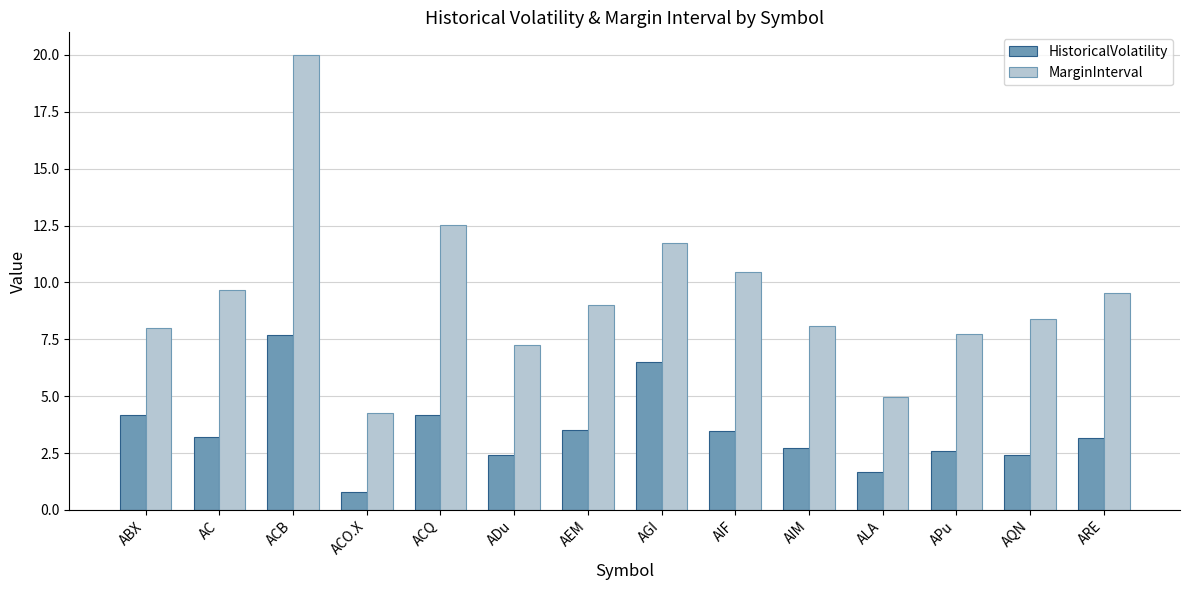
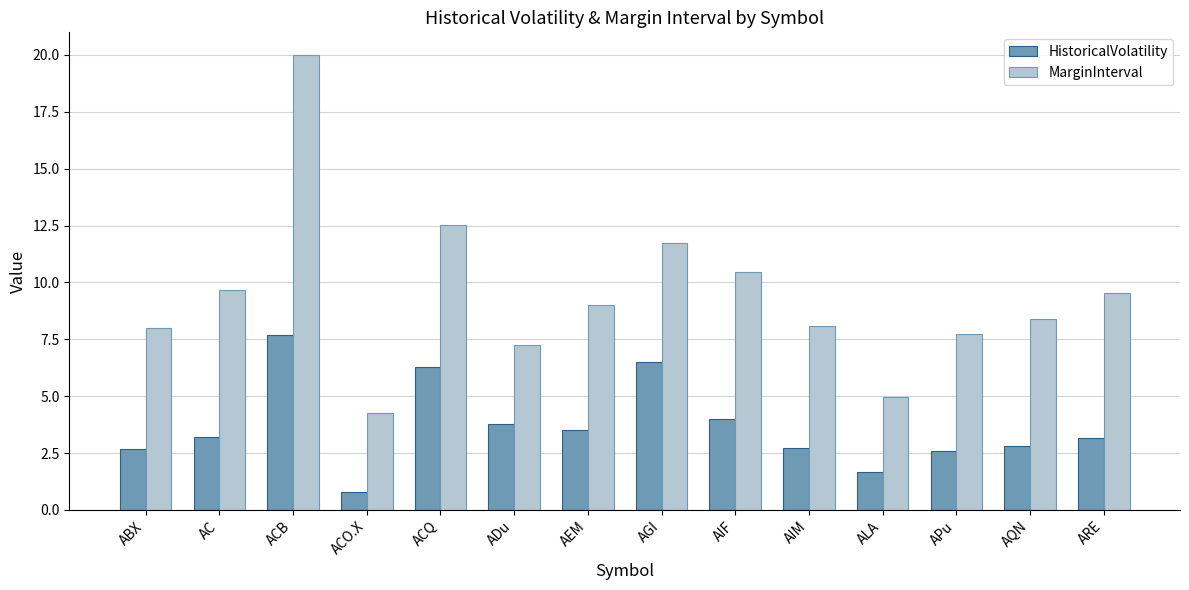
  {
    "HistoricalVolatility": {
-     "ABX": 4.2,
+     "ABX": 2.7,
      "AC": 3.2,
      "ACB": 7.7,
      "ACO.X": 0.8,
-     "ACQ": 4.2,
-     "ADu": 2.4,
+     "ACQ": 6.3,
+     "ADu": 3.8,
      "AEM": 3.5,
      "AGI": 6.5,
-     "AIF": 3.5,
+     "AIF": 4.0,
      "AIM": 2.7,
      "ALA": 1.7,
      "APu": 2.6,
-     "AQN": 2.4,
+     "AQN": 2.8,
      "ARE": 3.2
    },
    "MarginInterval": {
      "ABX": 8.0,
      "AC": 9.7,
      "ACB": 20.0,
      "ACO.X": 4.3,
      "ACQ": 12.5,
      "ADu": 7.3,
      "AEM": 9.0,
      "AGI": 11.7,
      "AIF": 10.5,
      "AIM": 8.1,
      "ALA": 5.0,
      "APu": 7.7,
      "AQN": 8.4,
      "ARE": 9.5
    }
  }
